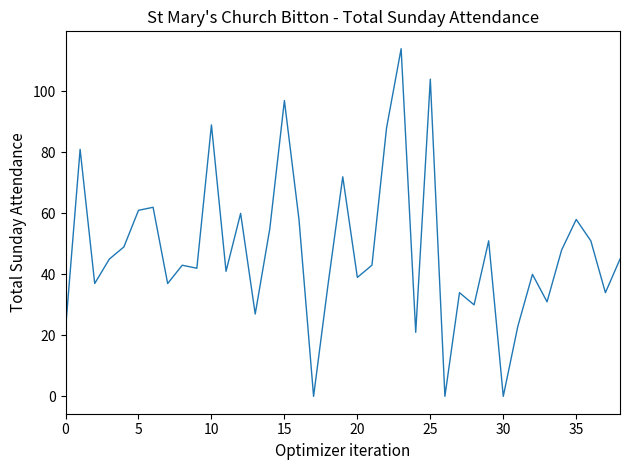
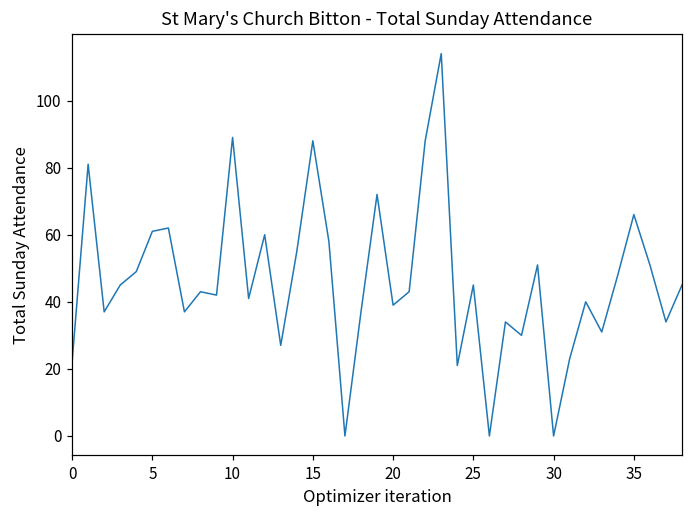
  {
    "0": 22,
    "5": 61,
    "10": 89,
-   "15": 97,
+   "15": 88,
    "20": 39,
-   "25": 104,
+   "25": 45,
    "30": 0,
-   "35": 58
+   "35": 66
  }
